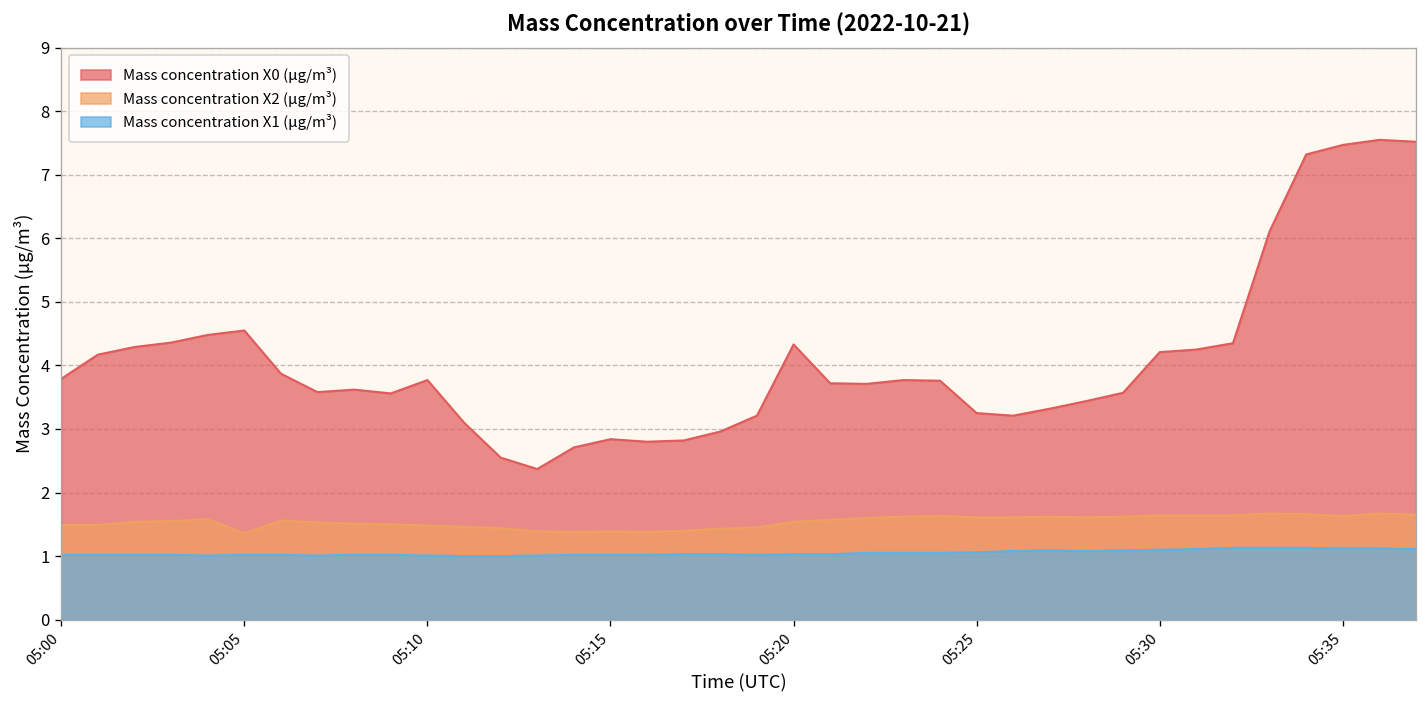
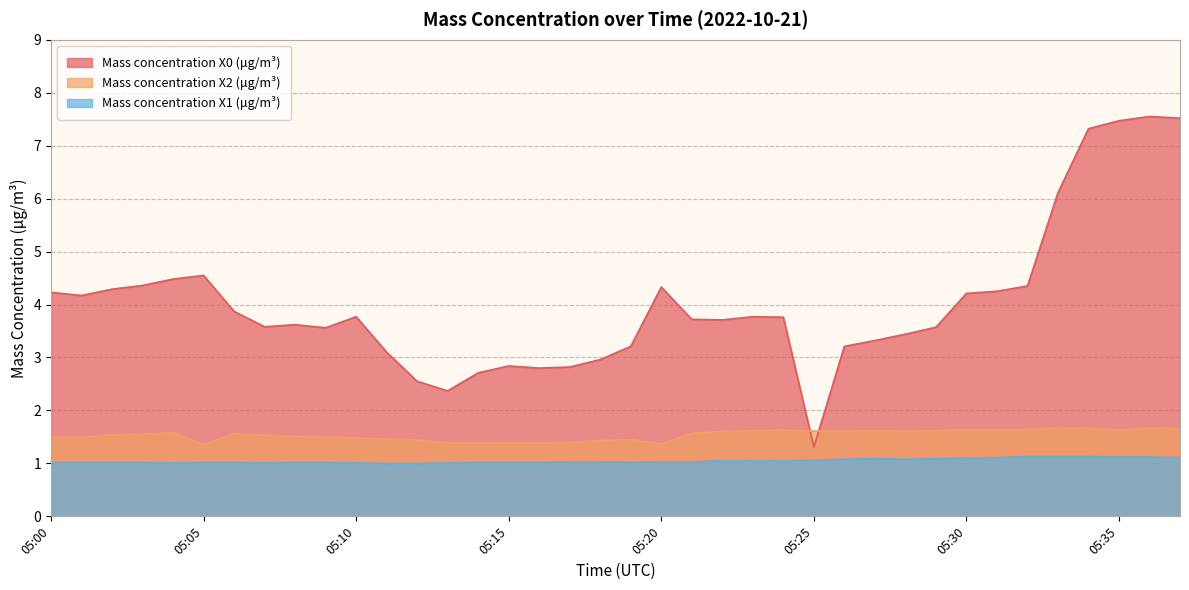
  {
    "Mass concentration X0 (μg/m³)": {
-     "05:00": 3.8,
+     "05:00": 4.2,
      "05:05": 4.6,
      "05:10": 3.8,
      "05:15": 2.8,
      "05:20": 4.3,
-     "05:25": 3.3,
+     "05:25": 1.3,
      "05:30": 4.2,
      "05:35": 7.5
    },
    "Mass concentration X2 (μg/m³)": {
      "05:00": 1.5,
      "05:05": 1.4,
      "05:10": 1.5,
      "05:15": 1.4,
-     "05:20": 1.5,
+     "05:20": 1.4,
      "05:25": 1.6,
      "05:30": 1.6,
      "05:35": 1.6
    },
    "Mass concentration X1 (μg/m³)": {
      "05:00": 1.0,
      "05:05": 1.0,
      "05:10": 1.0,
      "05:15": 1.0,
      "05:20": 1.0,
      "05:25": 1.1,
      "05:30": 1.1,
      "05:35": 1.1
    }
  }
